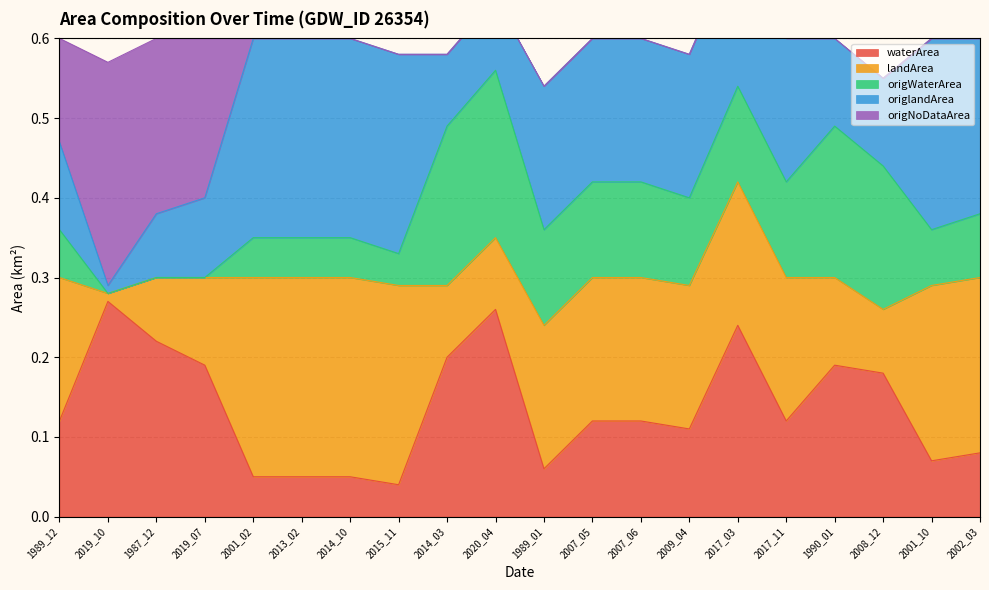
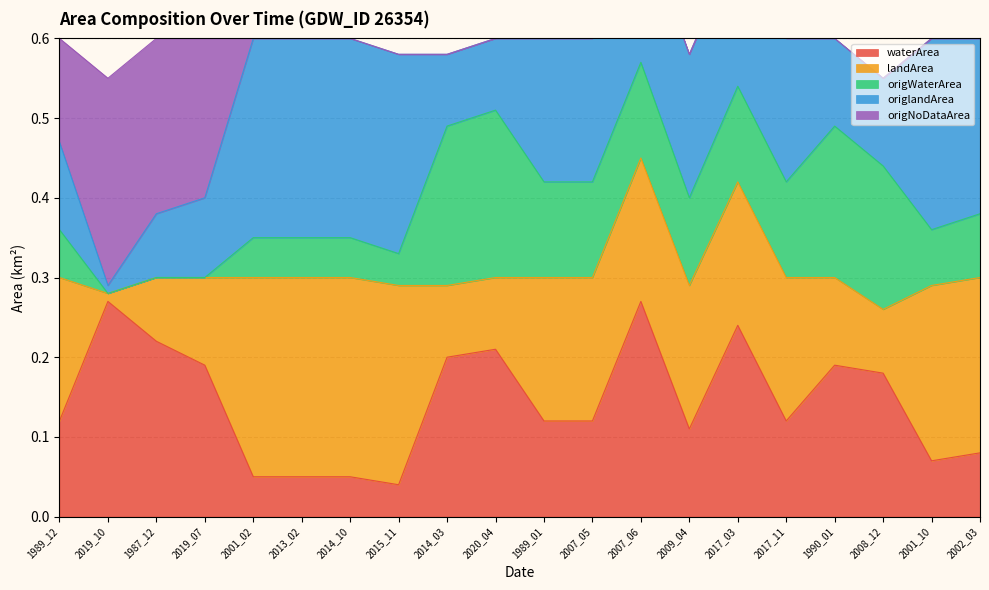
  {
    "waterArea": {
      "1989_12": 0.12,
      "2019_10": 0.27,
      "1987_12": 0.22,
      "2019_07": 0.19,
      "2001_02": 0.05,
      "2013_02": 0.05,
      "2014_10": 0.05,
      "2015_11": 0.04,
      "2014_03": 0.20,
-     "2020_04": 0.26,
-     "1989_01": 0.06,
+     "2020_04": 0.21,
+     "1989_01": 0.12,
      "2007_05": 0.12,
-     "2007_06": 0.12,
+     "2007_06": 0.27,
      "2009_04": 0.11,
      "2017_03": 0.24,
      "2017_11": 0.12,
      "1990_01": 0.19,
      "2008_12": 0.18,
      "2001_10": 0.07,
      "2002_03": 0.08
    },
    "landArea": {
      "1989_12": 0.18,
      "2001_02": 0.25,
      "2013_02": 0.25,
      "2014_10": 0.25,
      "2015_11": 0.25,
      "2014_03": 0.09,
      "2020_04": 0.09,
      "1989_01": 0.18,
      "2007_05": 0.18,
      "2007_06": 0.18,
      "2009_04": 0.18,
      "2017_03": 0.18,
      "2017_11": 0.18,
      "1990_01": 0.11,
      "2008_12": 0.08,
      "2001_10": 0.22,
      "2002_03": 0.22
    },
    "origWaterArea": {
      "1989_12": 0.06,
      "2001_02": 0.05,
      "2013_02": 0.05,
      "2014_10": 0.05,
      "2015_11": 0.04,
      "2014_03": 0.20,
      "2020_04": 0.21,
      "1989_01": 0.12,
      "2007_05": 0.12,
      "2007_06": 0.12,
      "2009_04": 0.11,
      "2017_03": 0.12,
      "2017_11": 0.12,
      "1990_01": 0.19,
      "2008_12": 0.18,
      "2001_10": 0.07,
      "2002_03": 0.08
    },
    "origlandArea": {
      "1989_12": 0.11,
      "2019_10": 0.01,
      "1987_12": 0.08,
      "2019_07": 0.10
    },
    "origNoDataArea": {
      "1989_12": 0.13,
-     "2019_10": 0.28,
+     "2019_10": 0.26,
      "1987_12": 0.22,
      "2019_07": 0.20
    }
  }
